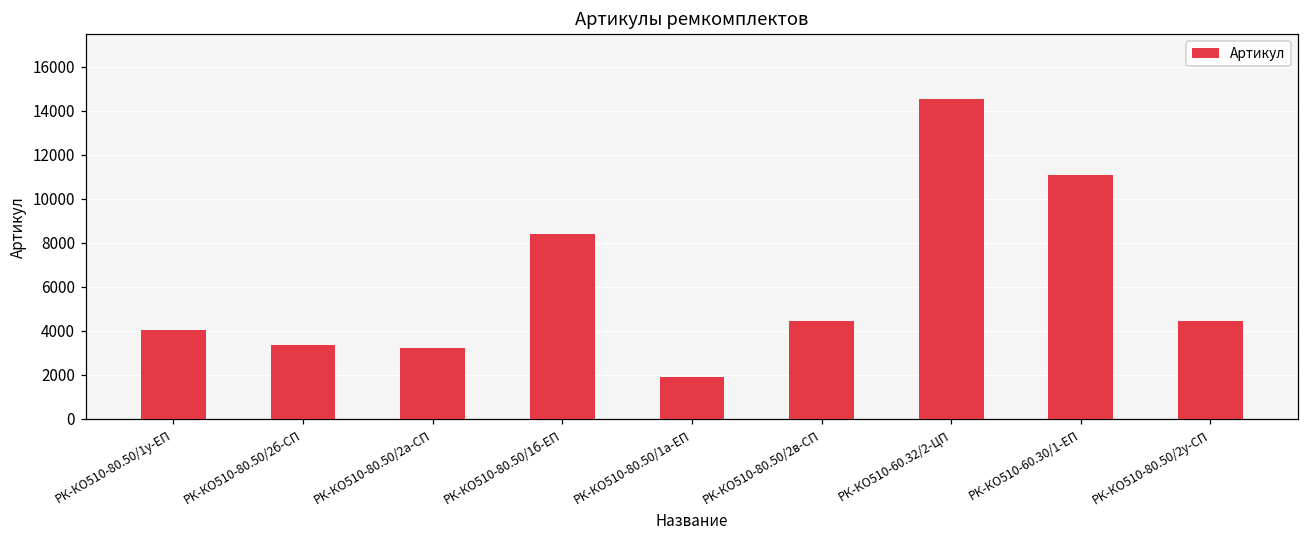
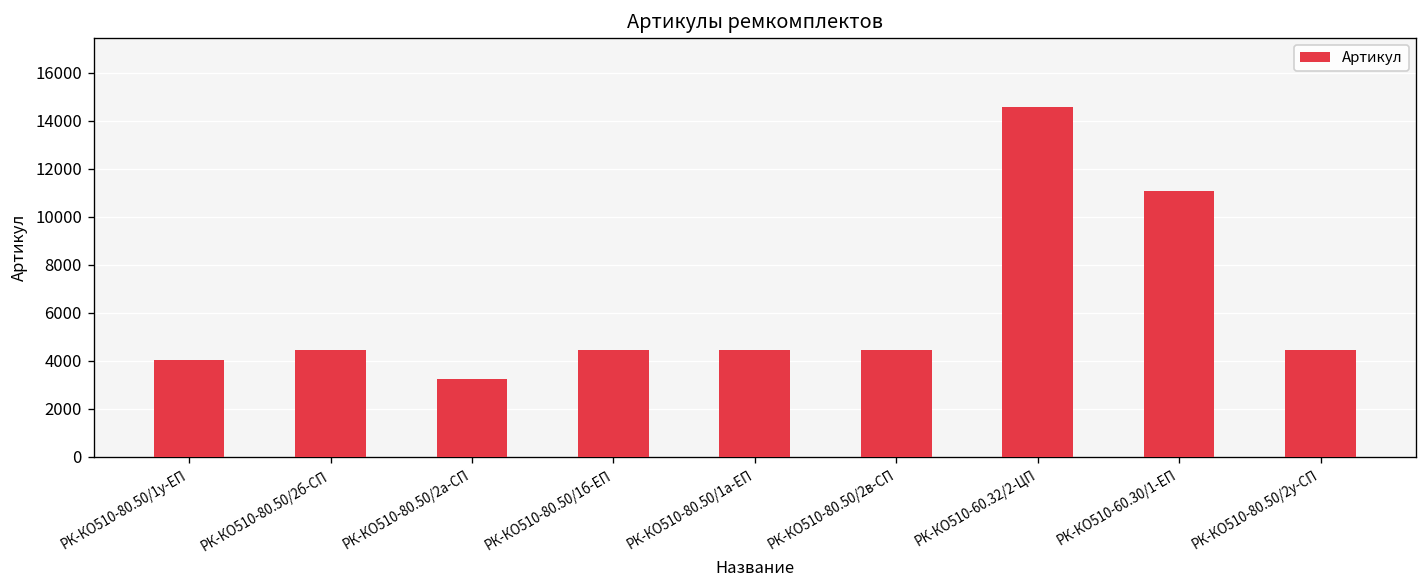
  {
    "РК-КО510-80.50/1у-ЕП": 4000,
-   "РК-КО510-80.50/2б-СП": 3400,
+   "РК-КО510-80.50/2б-СП": 4500,
    "РК-КО510-80.50/2а-СП": 3200,
-   "РК-КО510-80.50/1б-ЕП": 8400,
-   "РК-КО510-80.50/1а-ЕП": 1900,
+   "РК-КО510-80.50/1б-ЕП": 4400,
+   "РК-КО510-80.50/1а-ЕП": 4400,
    "РК-КО510-80.50/2в-СП": 4500,
    "РК-КО510-60.32/2-ЦП": 14600,
    "РК-КО510-60.30/1-ЕП": 11100,
    "РК-КО510-80.50/2у-СП": 4500
  }
